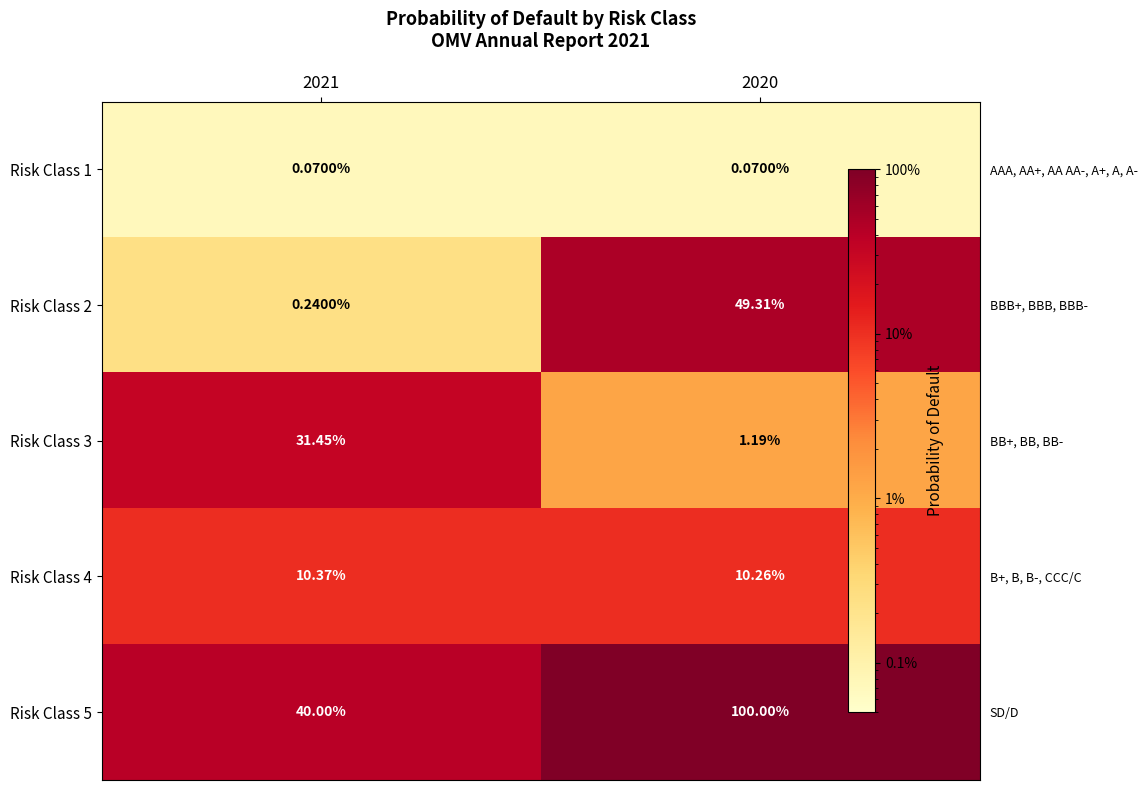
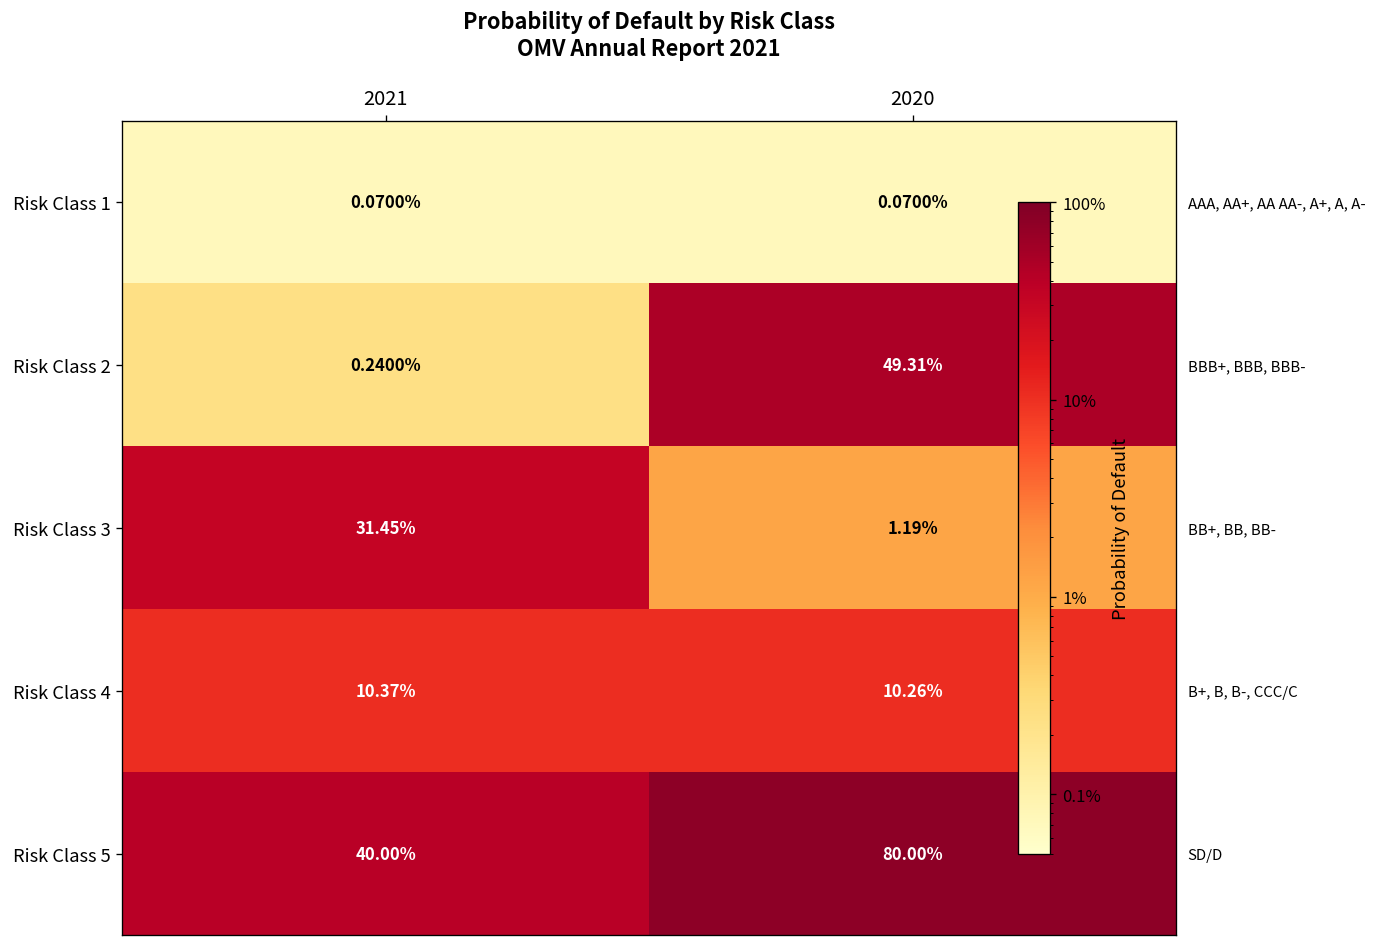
  {
    "Risk Class 1": {
      "2021": "0.0700%",
      "2020": "0.0700%"
    },
    "Risk Class 2": {
      "2021": "0.2400%",
      "2020": "49.31%"
    },
    "Risk Class 3": {
      "2021": "31.45%",
      "2020": "1.19%"
    },
    "Risk Class 4": {
      "2021": "10.37%",
      "2020": "10.26%"
    },
    "Risk Class 5": {
      "2021": "40.00%",
-     "2020": "100.00%"
+     "2020": "80.00%"
    }
  }
